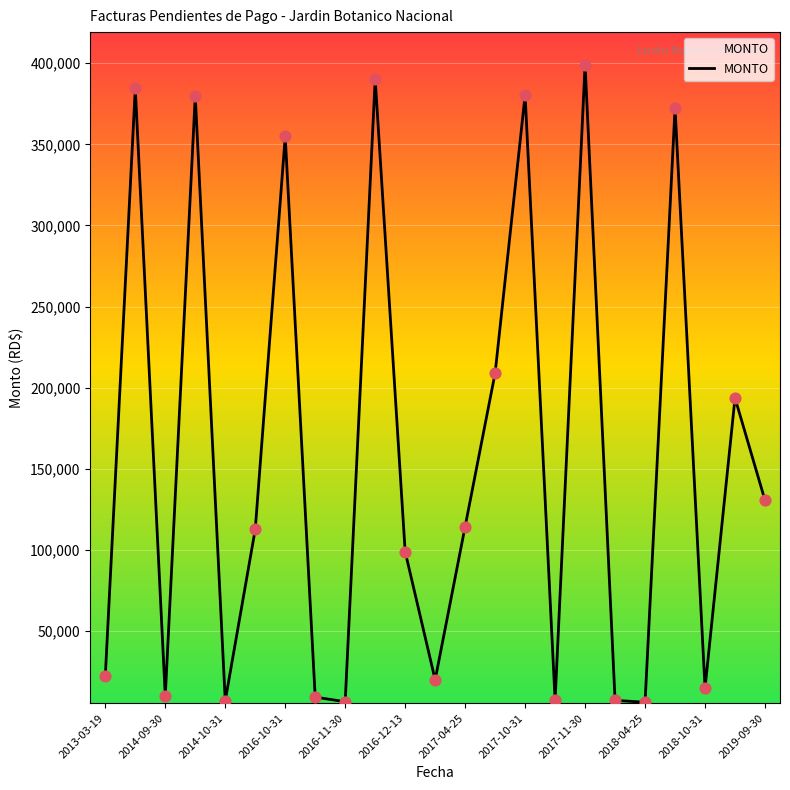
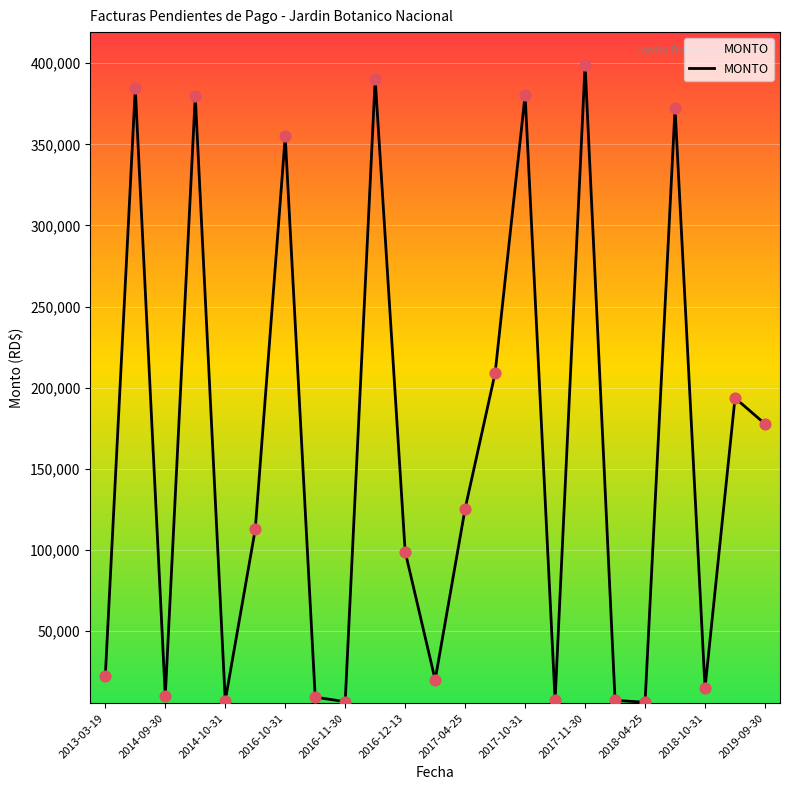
  {
    "2013-03-19": "22,000",
    "2016-12-13": "99,000",
-   "2017-04-25": "114,000",
+   "2017-04-25": "126,000",
    "2018-04-25": "6,000",
-   "2019-09-30": "131,000"
+   "2019-09-30": "178,000"
  }
